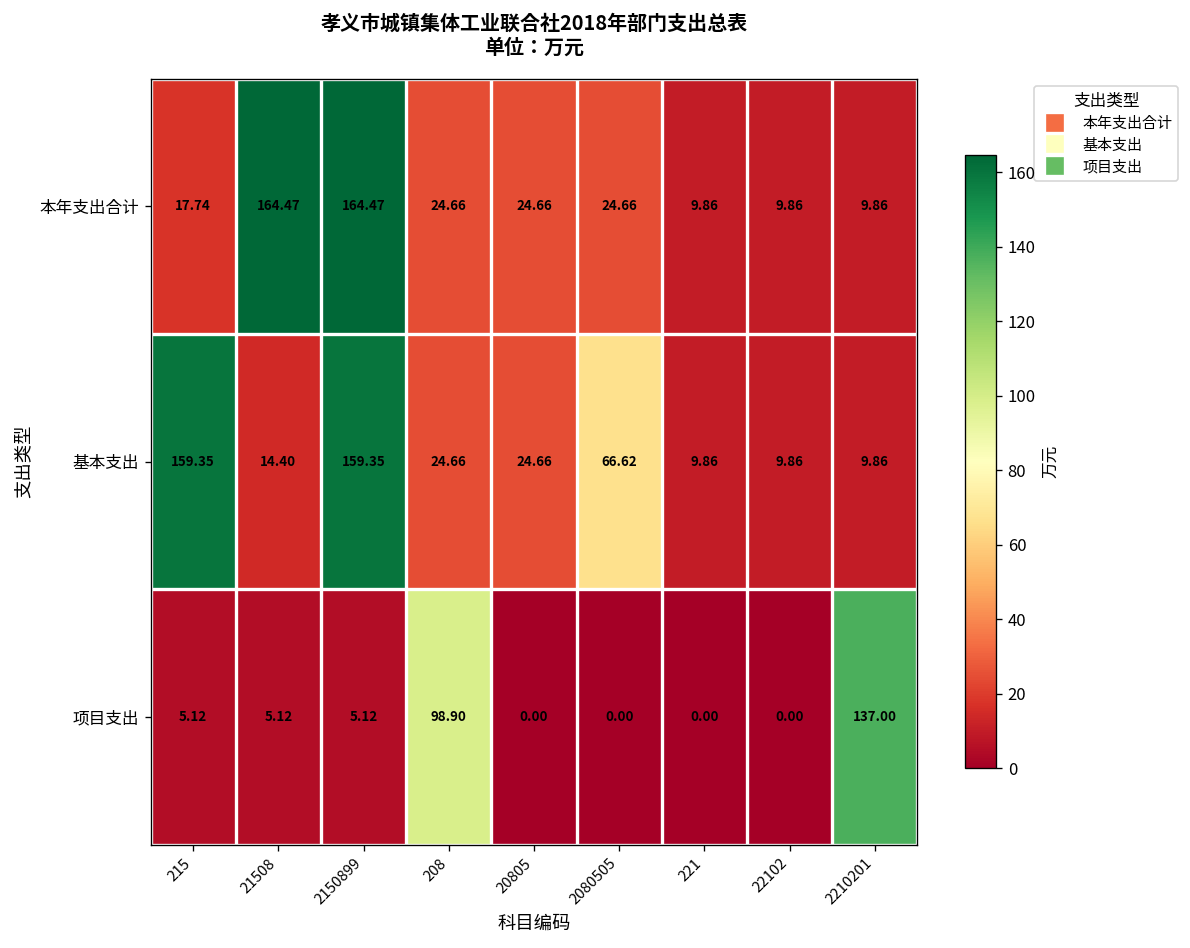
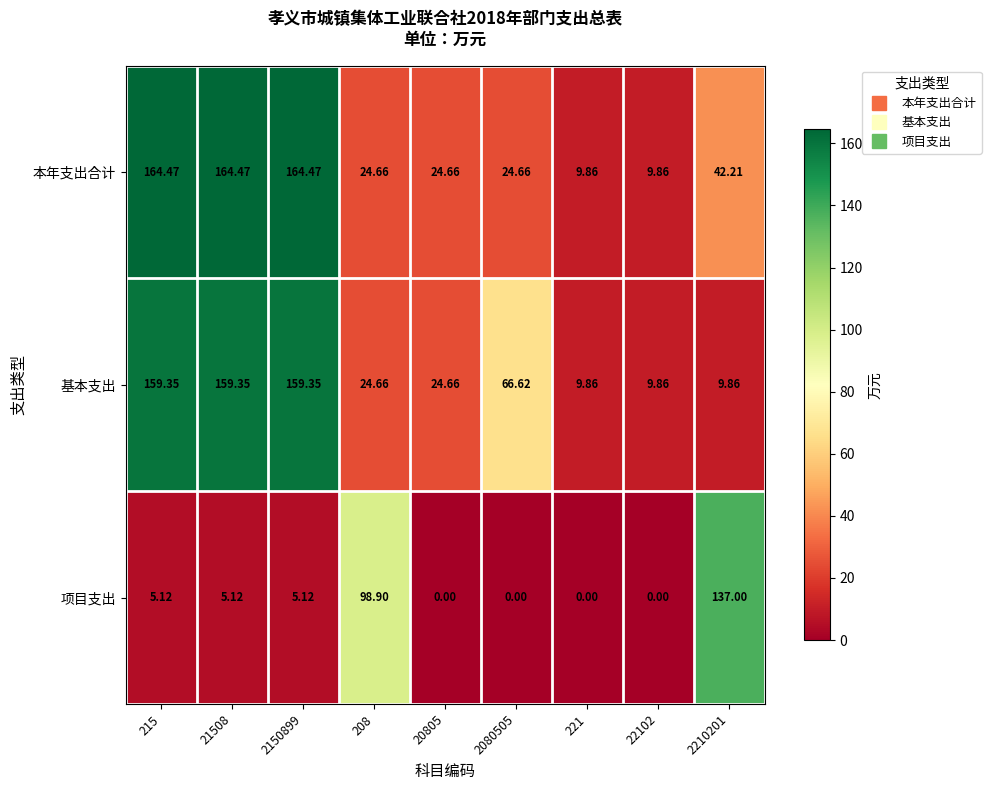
  {
    "本年支出合计": {
-     "215": 17.74,
+     "215": 164.47,
      "21508": 164.47,
      "2150899": 164.47,
      "208": 24.66,
      "20805": 24.66,
      "2080505": 24.66,
      "221": 9.86,
      "22102": 9.86,
-     "2210201": 9.86
+     "2210201": 42.21
    },
    "基本支出": {
      "215": 159.35,
-     "21508": 14.40,
+     "21508": 159.35,
      "2150899": 159.35,
      "208": 24.66,
      "20805": 24.66,
      "2080505": 66.62,
      "221": 9.86,
      "22102": 9.86,
      "2210201": 9.86
    },
    "项目支出": {
      "215": 5.12,
      "21508": 5.12,
      "2150899": 5.12,
      "208": 98.90,
      "20805": 0.00,
      "2080505": 0.00,
      "221": 0.00,
      "22102": 0.00,
      "2210201": 137.00
    }
  }
